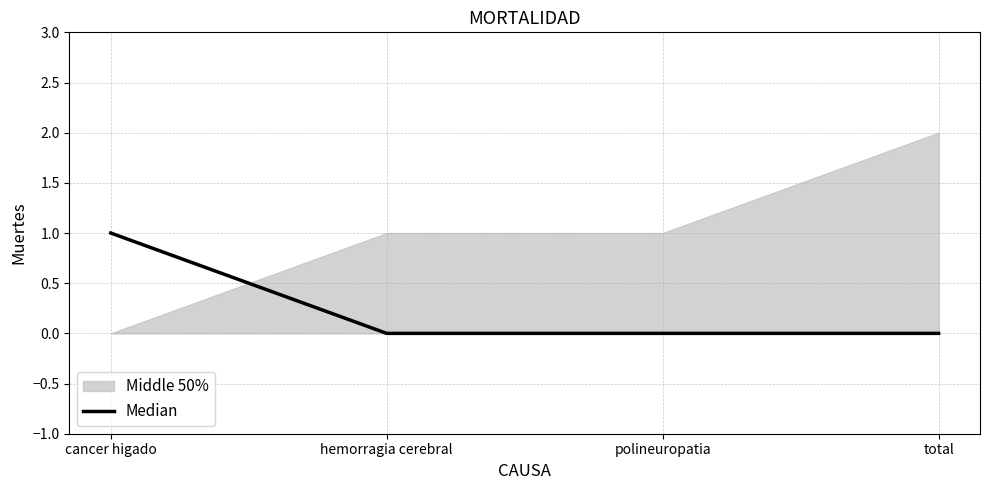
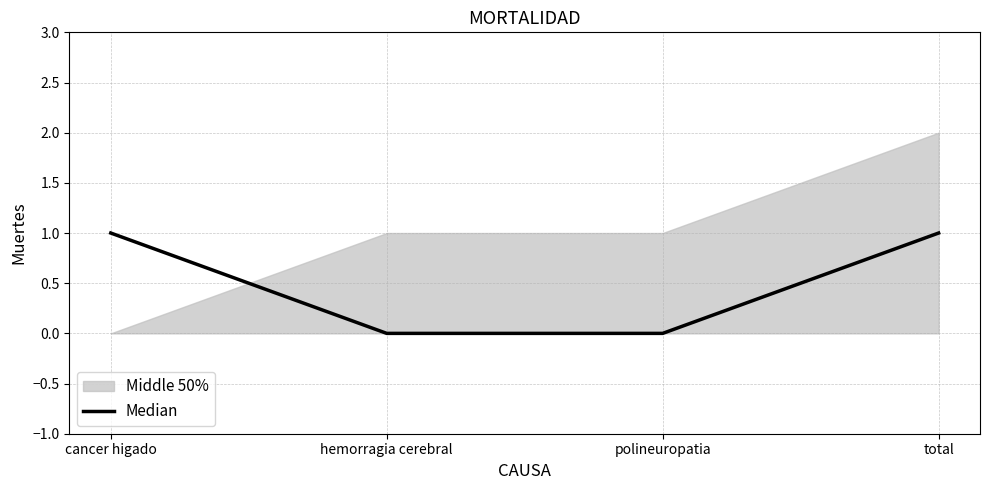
  {
    "Median": {
      "cancer higado": 1,
      "hemorragia cerebral": 0,
      "polineuropatia": 0,
-     "total": 0
+     "total": 1
    },
    "Middle 50%": {
      "cancer higado": 0,
      "hemorragia cerebral": 1,
      "polineuropatia": 1,
      "total": 2
    }
  }
